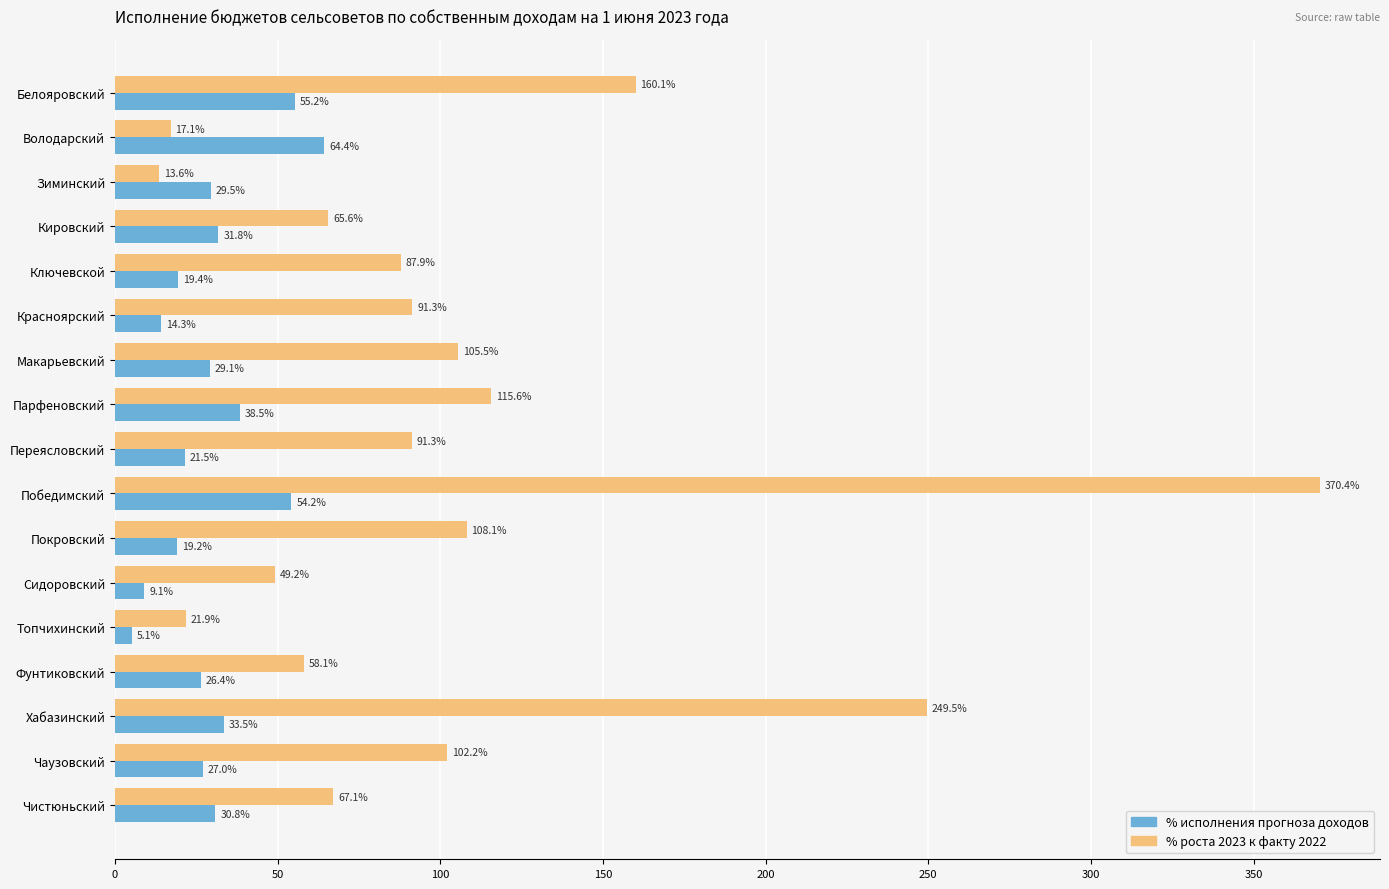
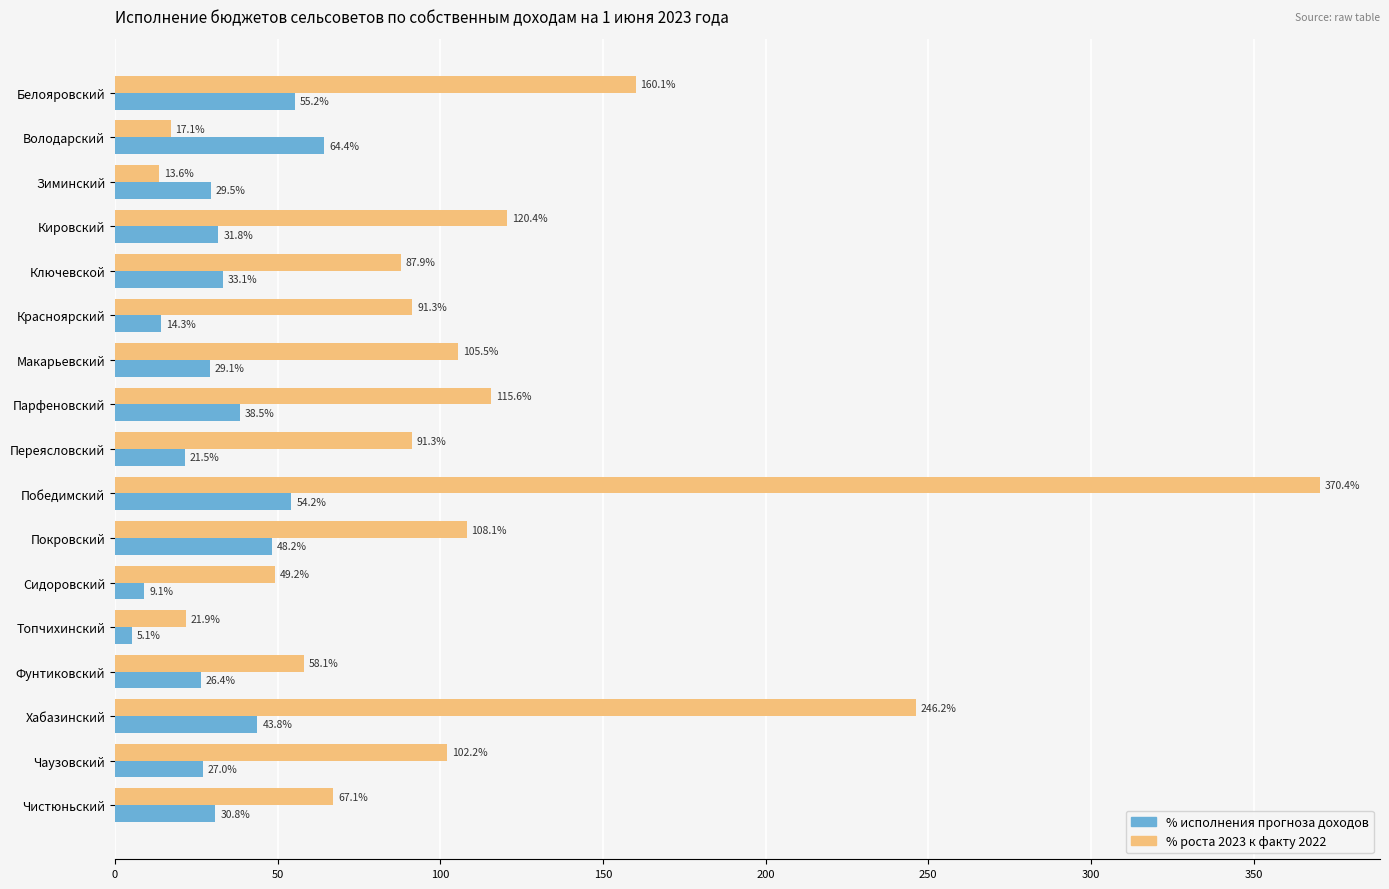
  {
    "% исполнения прогноза доходов": {
      "Белояровский": "55.2%",
      "Володарский": "64.4%",
      "Зиминский": "29.5%",
      "Кировский": "31.8%",
-     "Ключевской": "19.4%",
+     "Ключевской": "33.1%",
      "Красноярский": "14.3%",
      "Макарьевский": "29.1%",
      "Парфеновский": "38.5%",
      "Переясловский": "21.5%",
      "Победимский": "54.2%",
-     "Покровский": "19.2%",
+     "Покровский": "48.2%",
      "Сидоровский": "9.1%",
      "Топчихинский": "5.1%",
      "Фунтиковский": "26.4%",
-     "Хабазинский": "33.5%",
+     "Хабазинский": "43.8%",
      "Чаузовский": "27.0%",
      "Чистюньский": "30.8%"
    },
    "% роста 2023 к факту 2022": {
      "Белояровский": "160.1%",
      "Володарский": "17.1%",
      "Зиминский": "13.6%",
-     "Кировский": "65.6%",
+     "Кировский": "120.4%",
      "Ключевской": "87.9%",
      "Красноярский": "91.3%",
      "Макарьевский": "105.5%",
      "Парфеновский": "115.6%",
      "Переясловский": "91.3%",
      "Победимский": "370.4%",
      "Покровский": "108.1%",
      "Сидоровский": "49.2%",
      "Топчихинский": "21.9%",
      "Фунтиковский": "58.1%",
-     "Хабазинский": "249.5%",
+     "Хабазинский": "246.2%",
      "Чаузовский": "102.2%",
      "Чистюньский": "67.1%"
    }
  }
